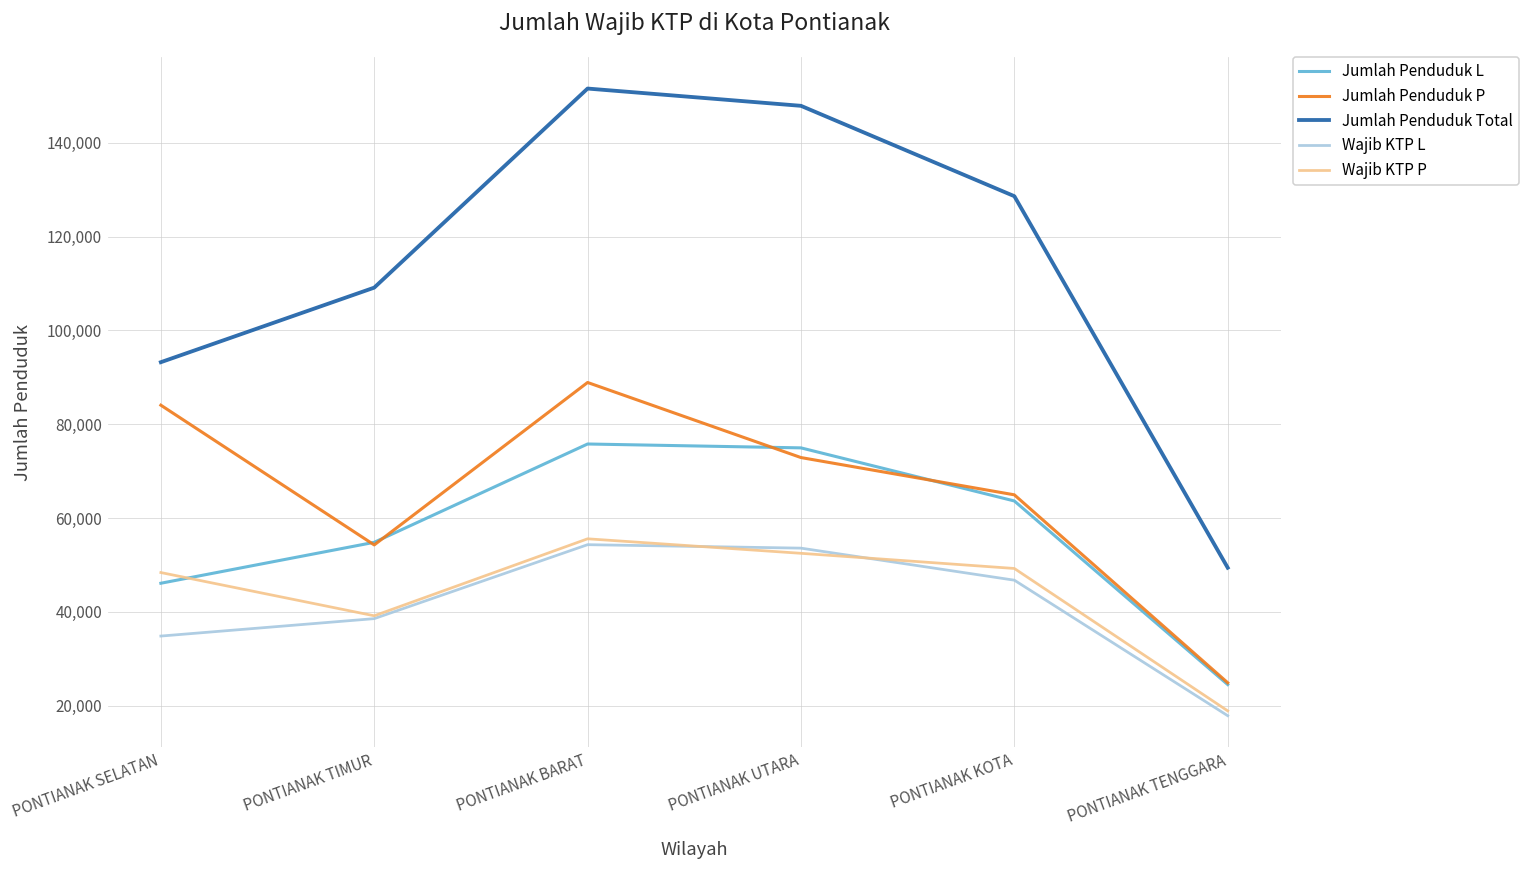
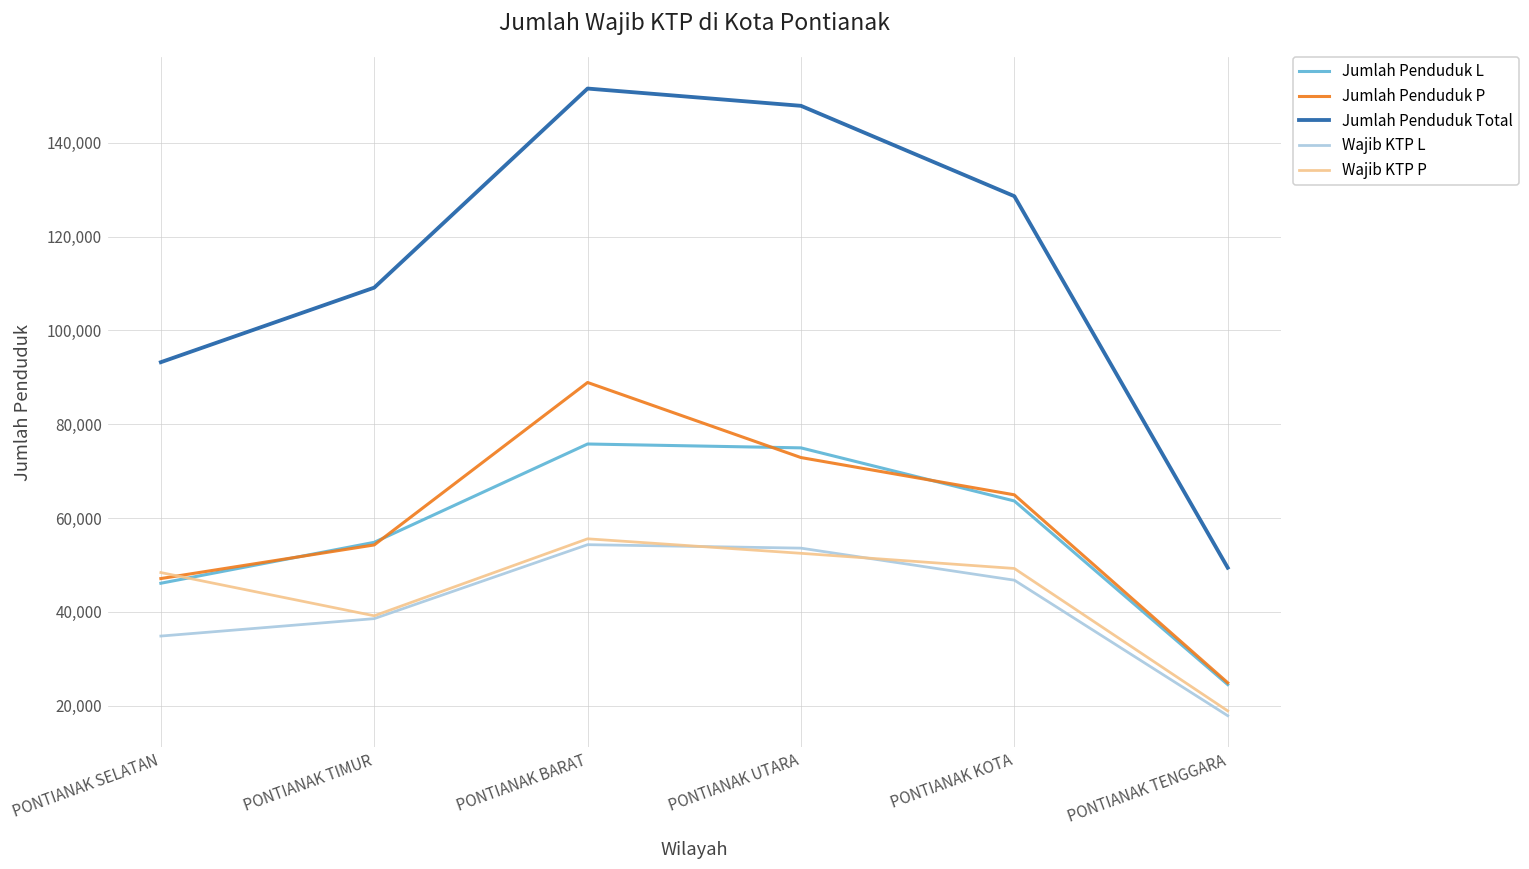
  {
    "Jumlah Penduduk L": {
      "PONTIANAK SELATAN": "46,000",
      "PONTIANAK BARAT": "76,000",
      "PONTIANAK UTARA": "75,000",
      "PONTIANAK KOTA": "64,000"
    },
    "Jumlah Penduduk P": {
-     "PONTIANAK SELATAN": "84,000",
+     "PONTIANAK SELATAN": "47,000",
      "PONTIANAK BARAT": "89,000",
      "PONTIANAK UTARA": "73,000",
      "PONTIANAK KOTA": "65,000"
    },
    "Jumlah Penduduk Total": {
      "PONTIANAK SELATAN": "93,000",
      "PONTIANAK TIMUR": "109,000",
      "PONTIANAK BARAT": "152,000",
      "PONTIANAK UTARA": "148,000",
      "PONTIANAK KOTA": "129,000",
      "PONTIANAK TENGGARA": "49,000"
    },
    "Wajib KTP L": {
      "PONTIANAK SELATAN": "35,000",
      "PONTIANAK TIMUR": "39,000",
      "PONTIANAK BARAT": "54,000",
      "PONTIANAK UTARA": "54,000",
      "PONTIANAK KOTA": "47,000",
      "PONTIANAK TENGGARA": "18,000"
    },
    "Wajib KTP P": {
      "PONTIANAK SELATAN": "48,000",
      "PONTIANAK TIMUR": "39,000",
      "PONTIANAK BARAT": "56,000",
      "PONTIANAK UTARA": "52,000",
      "PONTIANAK KOTA": "49,000",
      "PONTIANAK TENGGARA": "19,000"
    }
  }
